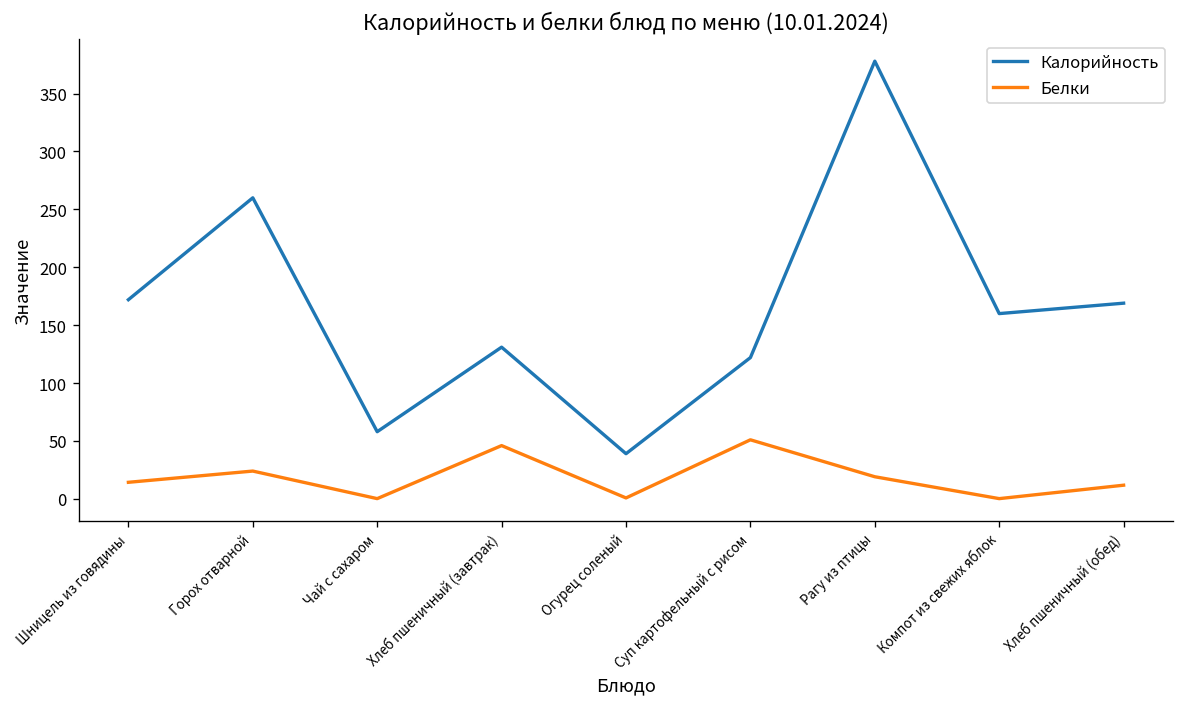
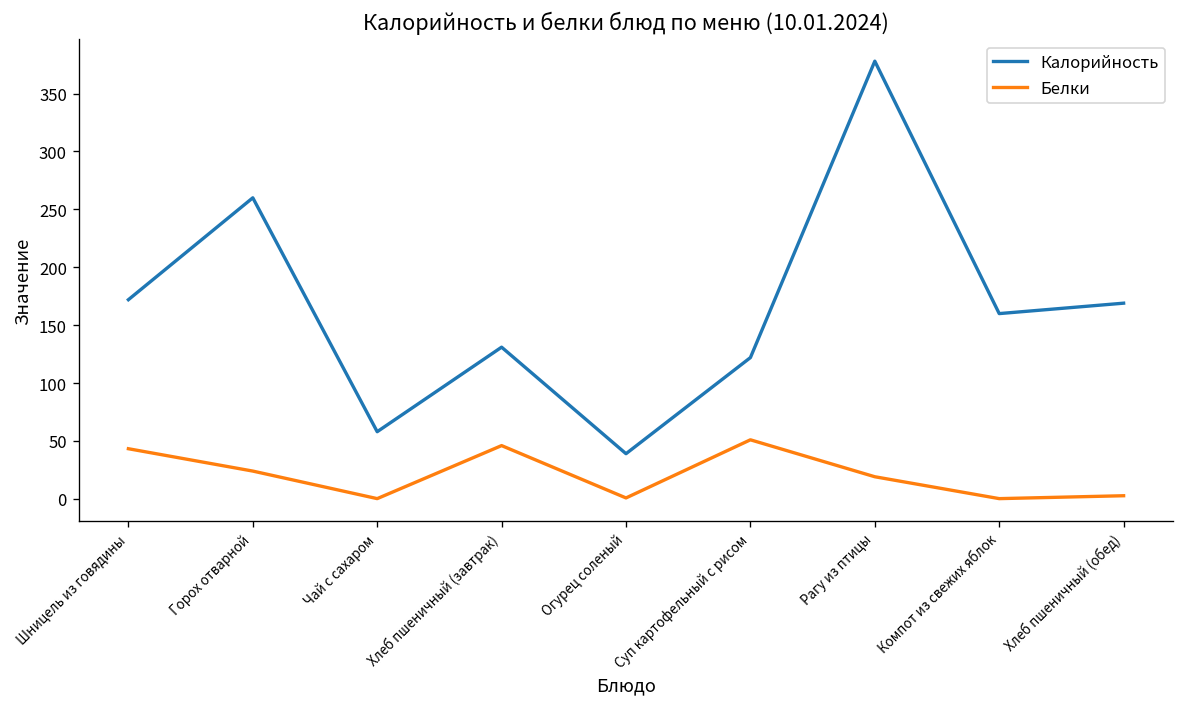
  {
    "Калорийность": {
      "Шницель из говядины": 170,
      "Горох отварной": 260,
      "Чай с сахаром": 60,
      "Хлеб пшеничный (завтрак)": 130,
      "Огурец соленый": 40,
      "Суп картофельный с рисом": 120,
      "Рагу из птицы": 380,
      "Компот из свежих яблок": 160,
      "Хлеб пшеничный (обед)": 170
    },
    "Белки": {
-     "Шницель из говядины": 10,
+     "Шницель из говядины": 40,
      "Горох отварной": 20,
      "Чай с сахаром": 0,
      "Хлеб пшеничный (завтрак)": 50,
      "Огурец соленый": 0,
      "Суп картофельный с рисом": 50,
      "Рагу из птицы": 20,
      "Компот из свежих яблок": 0,
-     "Хлеб пшеничный (обед)": 10
+     "Хлеб пшеничный (обед)": 0
    }
  }
